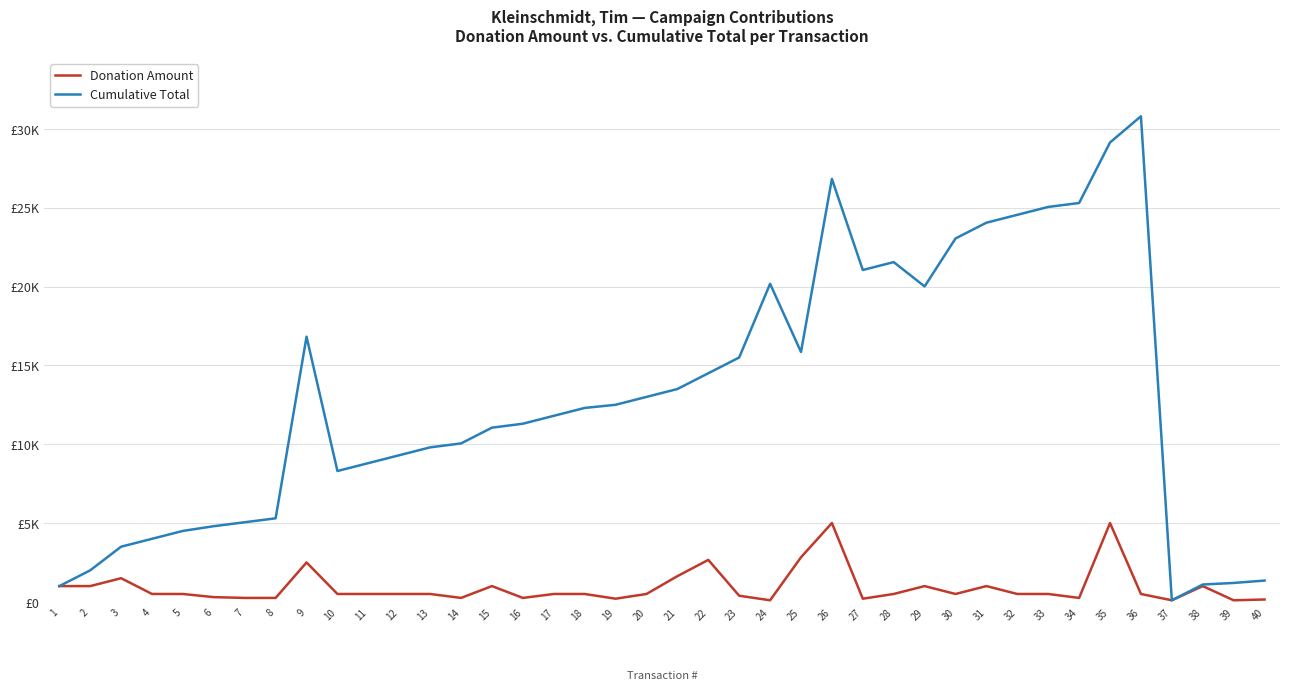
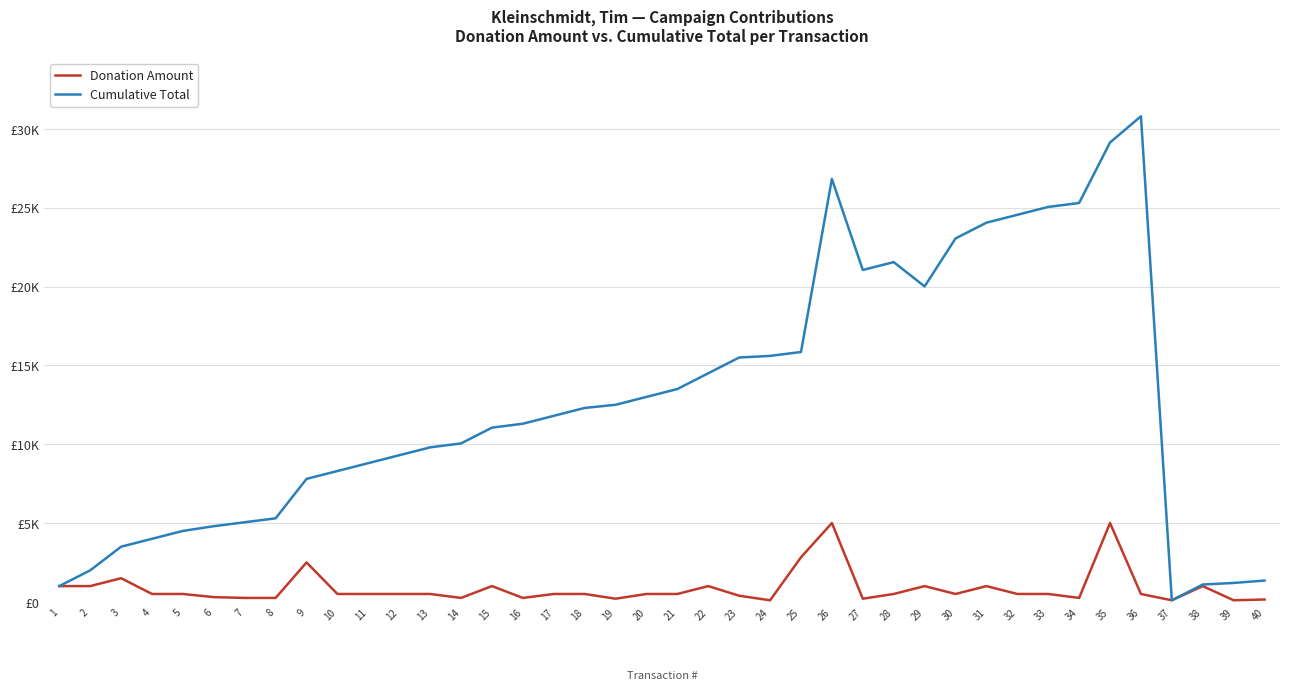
  {
    "Donation Amount": {
      "2": "£1000",
      "3": "£1500",
      "4": "£500",
      "5": "£500",
      "6": "£300",
      "7": "£300",
      "8": "£300",
      "9": "£2500",
      "10": "£500",
      "11": "£500",
      "12": "£500",
      "13": "£500",
      "14": "£300",
      "15": "£1000",
      "16": "£300",
      "17": "£500",
      "18": "£500",
      "19": "£200",
      "20": "£500",
-     "21": "£1600",
-     "22": "£2700",
+     "21": "£500",
+     "22": "£1000",
      "23": "£400",
      "24": "£100",
      "25": "£2800",
      "26": "£5000",
      "27": "£200",
      "28": "£500",
      "29": "£1000",
      "30": "£500",
      "31": "£1000",
      "32": "£500",
      "33": "£500",
      "34": "£300",
      "35": "£5000",
      "36": "£500",
      "39": "£100",
      "40": "£200"
    },
    "Cumulative Total": {
      "2": "£2000",
      "3": "£3500",
      "4": "£4000",
      "5": "£4500",
      "6": "£4800",
      "7": "£5100",
      "8": "£5300",
-     "9": "£16800",
+     "9": "£7800",
      "10": "£8300",
      "11": "£8800",
      "12": "£9300",
      "13": "£9800",
      "14": "£10100",
      "15": "£11100",
      "16": "£11300",
      "17": "£11800",
      "18": "£12300",
      "19": "£12500",
      "20": "£13000",
      "21": "£13500",
      "22": "£14500",
      "23": "£15500",
-     "24": "£20200",
+     "24": "£15600",
      "25": "£15900",
      "26": "£26800",
      "27": "£21100",
      "28": "£21600",
      "29": "£20000",
      "30": "£23100",
      "31": "£24100",
      "32": "£24600",
      "33": "£25100",
      "34": "£25300",
      "35": "£29100",
      "36": "£30800",
      "39": "£1200",
      "40": "£1400"
    }
  }
